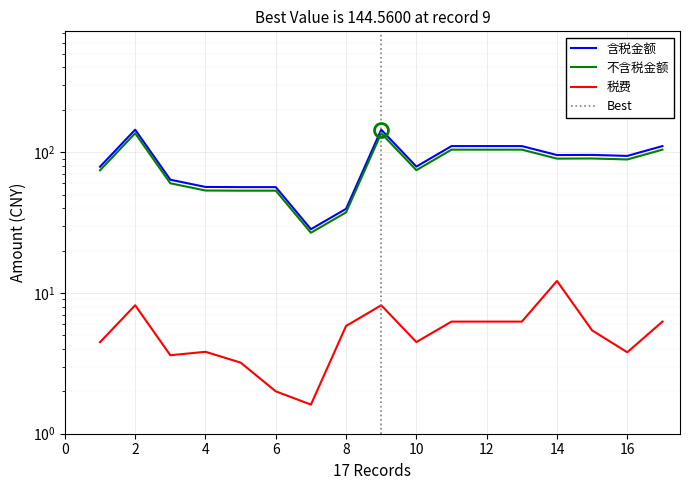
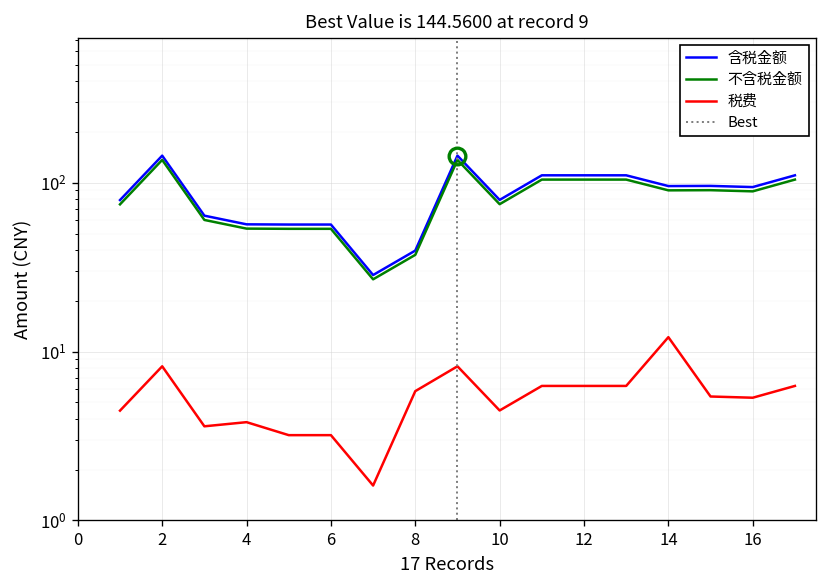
  {
    "含税金额": {
      "2": 140,
      "4": 57,
      "6": 57,
      "8": 40,
      "10": 80,
      "12": 110,
      "14": 100,
      "16": 90
    },
    "不含税金额": {
      "2": 140,
      "4": 53,
      "6": 53,
      "8": 37,
      "10": 70,
      "12": 100,
      "14": 90,
      "16": 90
    },
    "税费": {
      "2": 8,
      "4": 3.8,
-     "6": 2.0,
+     "6": 3.2,
      "8": 5.8,
      "10": 4.5,
      "12": 6,
      "14": 12,
-     "16": 3.8
+     "16": 5.3
    }
  }
